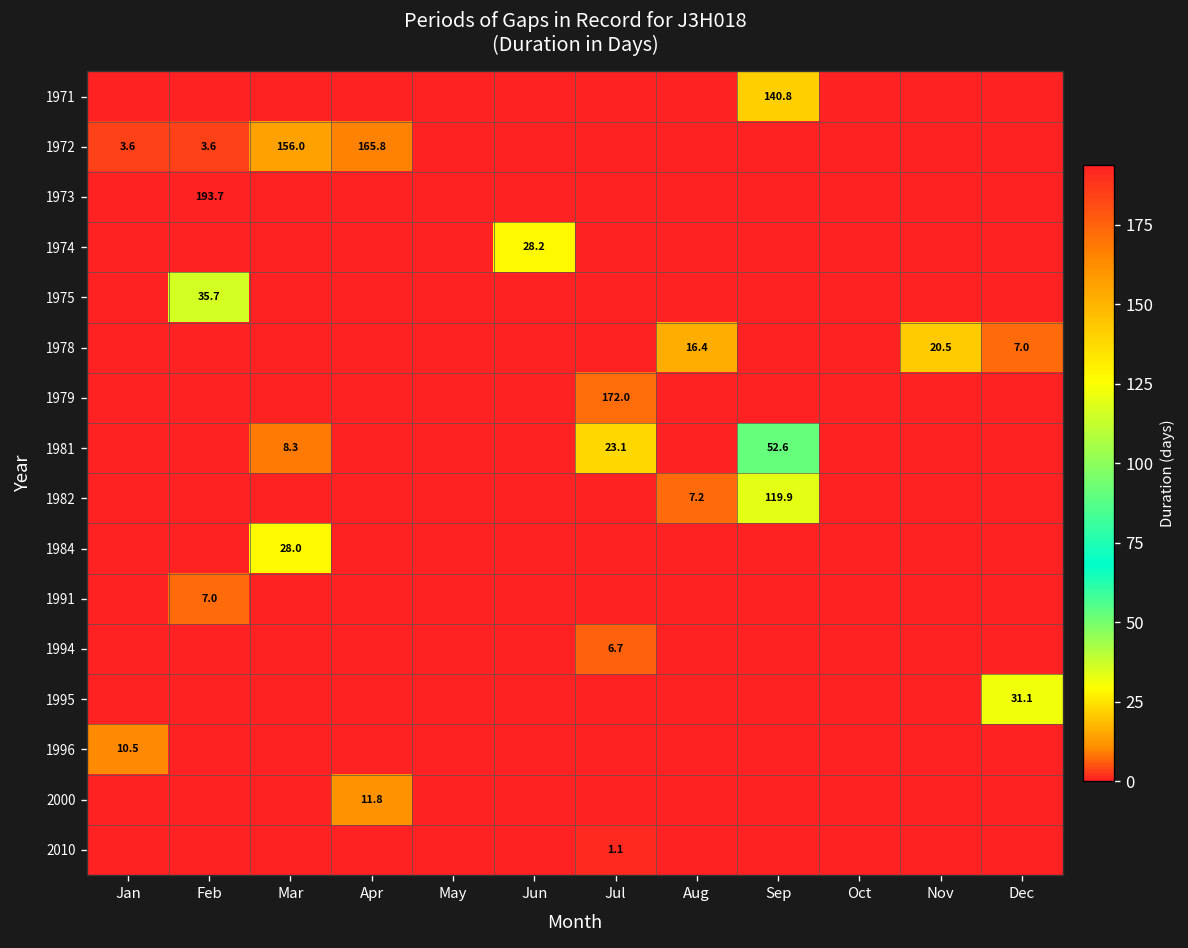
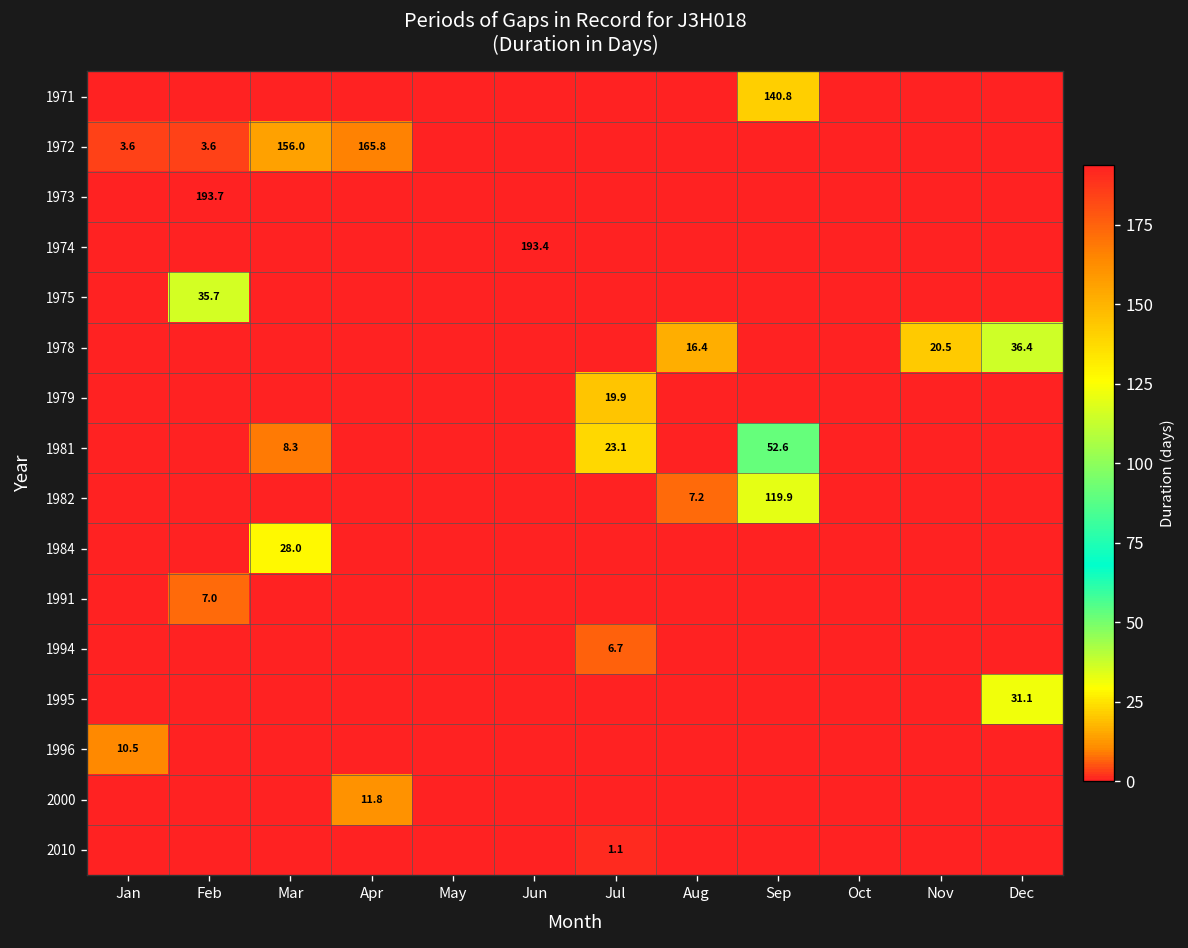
  {
    "1971": {
      "Sep": 140.8
    },
    "1972": {
      "Jan": 3.6,
      "Feb": 3.6,
      "Mar": 156.0,
      "Apr": 165.8
    },
    "1973": {
      "Feb": 193.7
    },
    "1974": {
-     "Jun": 28.2
+     "Jun": 193.4
    },
    "1975": {
      "Feb": 35.7
    },
    "1978": {
      "Aug": 16.4,
      "Nov": 20.5,
-     "Dec": 7.0
+     "Dec": 36.4
    },
    "1979": {
-     "Jul": 172.0
+     "Jul": 19.9
    },
    "1981": {
      "Mar": 8.3,
      "Jul": 23.1,
      "Sep": 52.6
    },
    "1982": {
      "Aug": 7.2,
      "Sep": 119.9
    },
    "1984": {
      "Mar": 28.0
    },
    "1991": {
      "Feb": 7.0
    },
    "1994": {
      "Jul": 6.7
    },
    "1995": {
      "Dec": 31.1
    },
    "1996": {
      "Jan": 10.5
    },
    "2000": {
      "Apr": 11.8
    },
    "2010": {
      "Jul": 1.1
    }
  }
